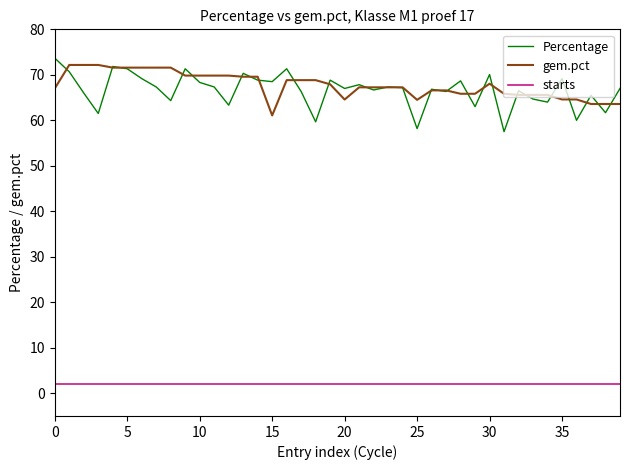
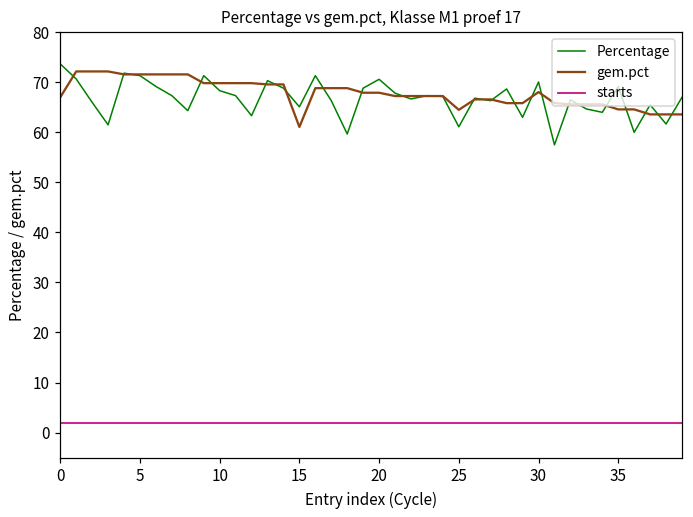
  {
    "Percentage": {
      "0": 74,
      "10": 68,
-     "15": 69,
-     "20": 67,
-     "25": 58,
+     "15": 65,
+     "20": 71,
+     "25": 61,
      "30": 70
    },
    "gem.pct": {
      "0": 67,
      "10": 70,
      "15": 61,
-     "20": 65,
+     "20": 68,
      "25": 65,
      "30": 68,
      "35": 65
    },
    "starts": {
      "0": 2,
      "5": 2,
      "10": 2,
      "15": 2,
      "20": 2,
      "25": 2,
      "30": 2,
      "35": 2
    }
  }
